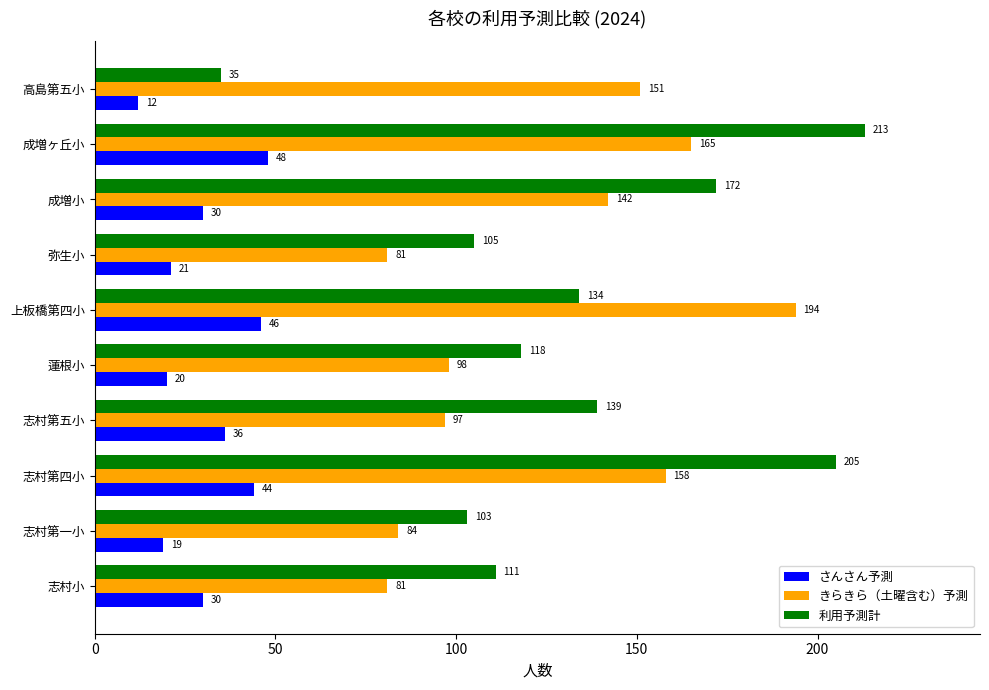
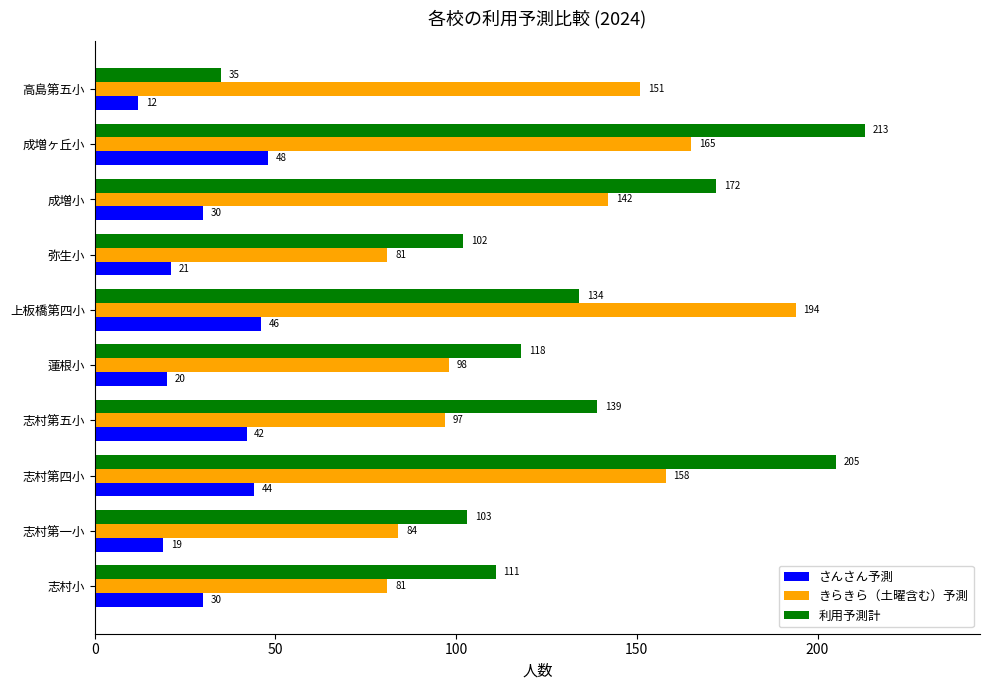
  {
    "さんさん予測": {
      "高島第五小": 12,
      "成増ヶ丘小": 48,
      "成増小": 30,
      "弥生小": 21,
      "上板橋第四小": 46,
      "蓮根小": 20,
-     "志村第五小": 36,
+     "志村第五小": 42,
      "志村第四小": 44,
      "志村第一小": 19,
      "志村小": 30
    },
    "きらきら（土曜含む）予測": {
      "高島第五小": 151,
      "成増ヶ丘小": 165,
      "成増小": 142,
      "弥生小": 81,
      "上板橋第四小": 194,
      "蓮根小": 98,
      "志村第五小": 97,
      "志村第四小": 158,
      "志村第一小": 84,
      "志村小": 81
    },
    "利用予測計": {
      "高島第五小": 35,
      "成増ヶ丘小": 213,
      "成増小": 172,
-     "弥生小": 105,
+     "弥生小": 102,
      "上板橋第四小": 134,
      "蓮根小": 118,
      "志村第五小": 139,
      "志村第四小": 205,
      "志村第一小": 103,
      "志村小": 111
    }
  }
